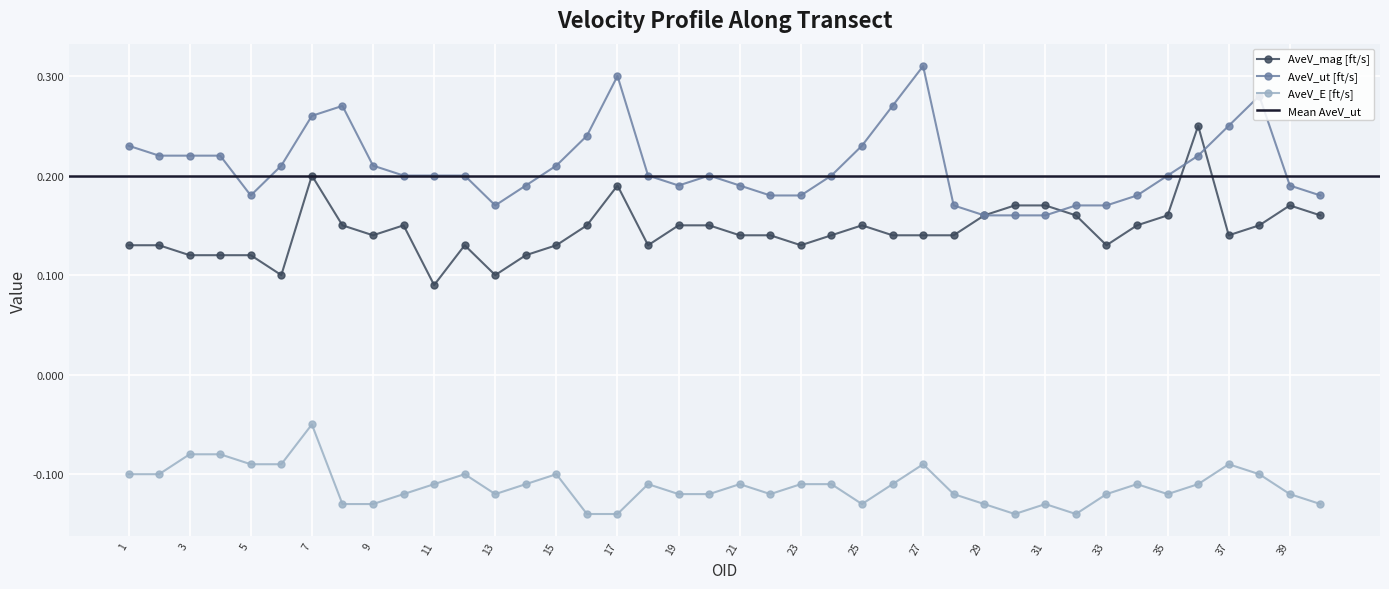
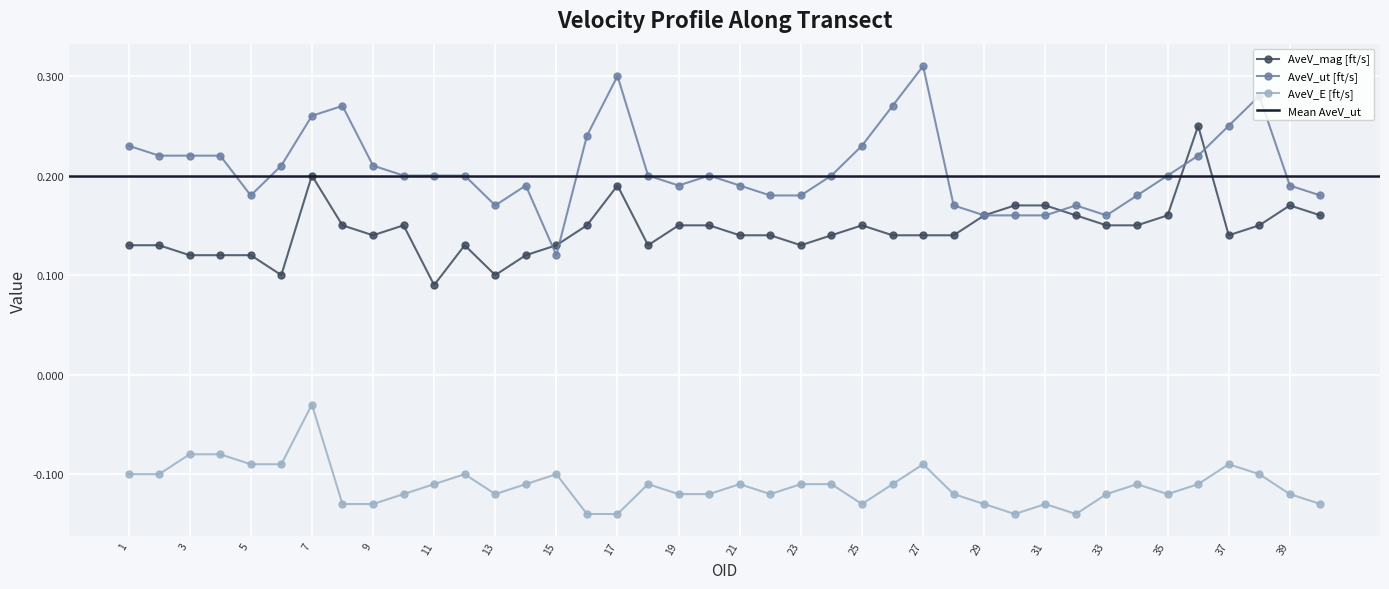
  {
    "AveV_mag [ft/s]": {
      "1": 0.13,
      "3": 0.12,
      "5": 0.12,
      "7": 0.20,
      "9": 0.14,
      "11": 0.09,
      "13": 0.10,
      "15": 0.13,
      "17": 0.19,
      "19": 0.15,
      "21": 0.14,
      "23": 0.13,
      "25": 0.15,
      "27": 0.14,
      "31": 0.17,
-     "33": 0.13,
+     "33": 0.15,
      "35": 0.16,
      "37": 0.14,
      "39": 0.17
    },
    "AveV_ut [ft/s]": {
      "1": 0.23,
      "3": 0.22,
      "5": 0.18,
      "7": 0.26,
      "9": 0.21,
      "11": 0.20,
      "13": 0.17,
-     "15": 0.21,
+     "15": 0.12,
      "17": 0.30,
      "19": 0.19,
      "21": 0.19,
      "23": 0.18,
      "25": 0.23,
      "27": 0.31,
      "31": 0.16,
-     "33": 0.17,
+     "33": 0.16,
      "35": 0.20,
      "37": 0.25,
      "39": 0.19
    },
    "AveV_E [ft/s]": {
      "1": -0.10,
      "3": -0.08,
      "5": -0.09,
-     "7": -0.05,
+     "7": -0.03,
      "9": -0.13,
      "11": -0.11,
      "13": -0.12,
      "15": -0.10,
      "17": -0.14,
      "19": -0.12,
      "21": -0.11,
      "23": -0.11,
      "25": -0.13,
      "27": -0.09,
      "29": -0.13,
      "31": -0.13,
      "33": -0.12,
      "35": -0.12,
      "37": -0.09,
      "39": -0.12
    }
  }
